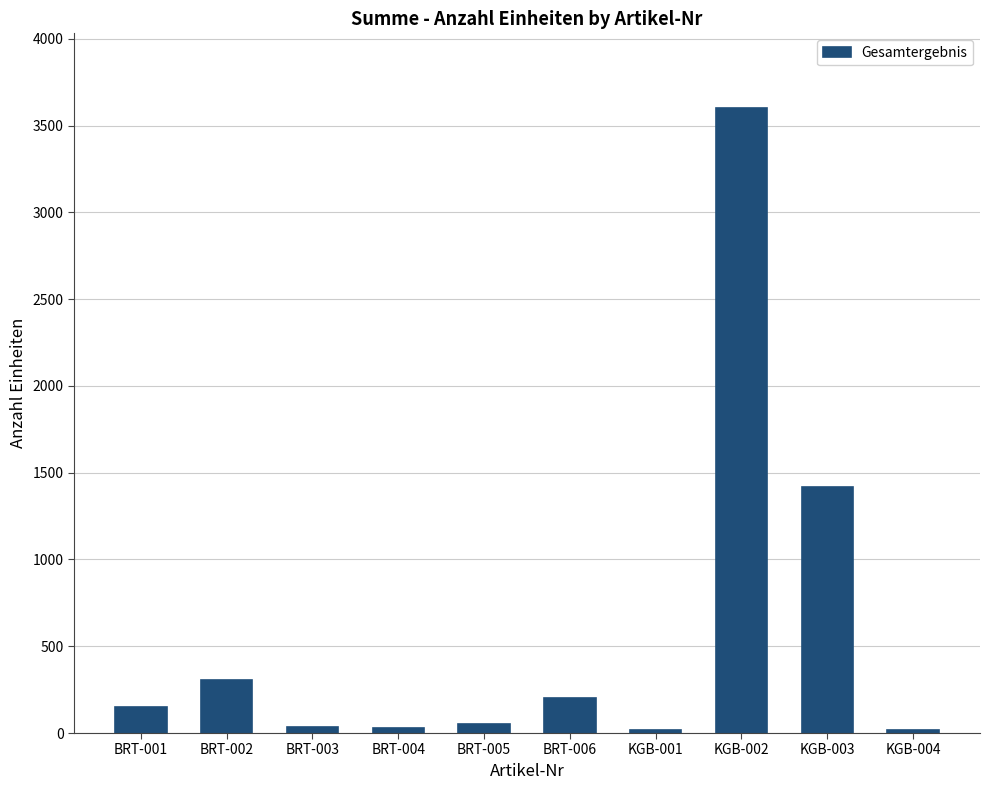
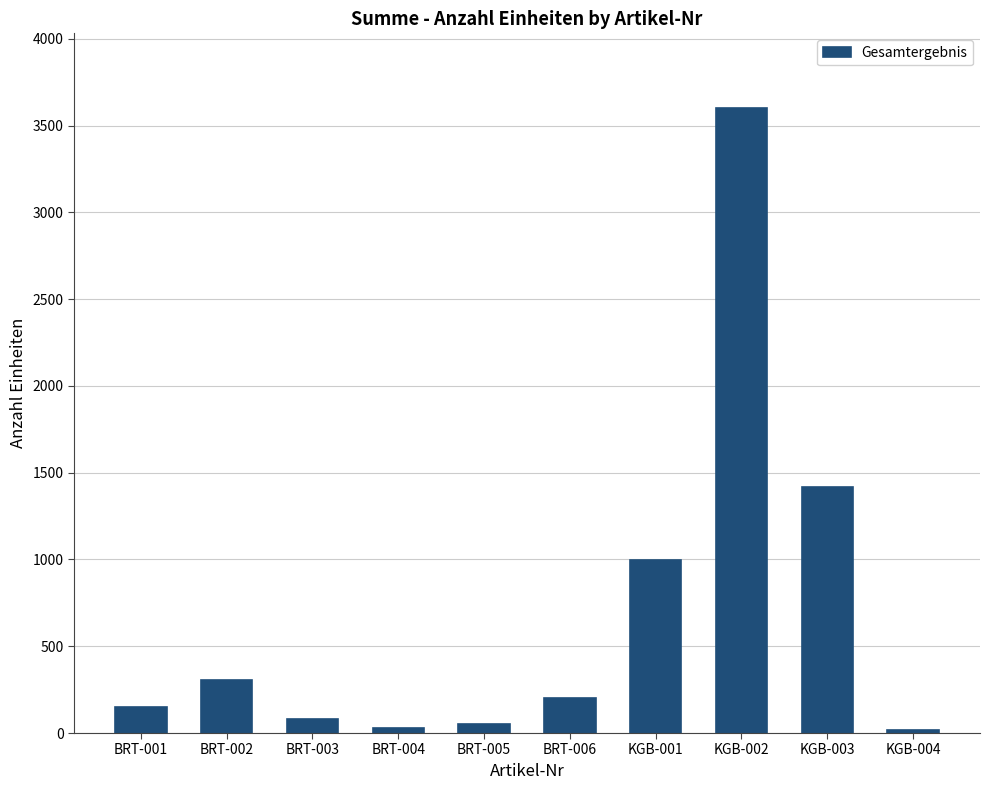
  {
    "BRT-001": 150,
    "BRT-002": 310,
-   "BRT-003": 30,
+   "BRT-003": 80,
    "BRT-004": 30,
    "BRT-005": 50,
    "BRT-006": 200,
-   "KGB-001": 20,
+   "KGB-001": 1000,
    "KGB-002": 3600,
    "KGB-003": 1420,
    "KGB-004": 20
  }
